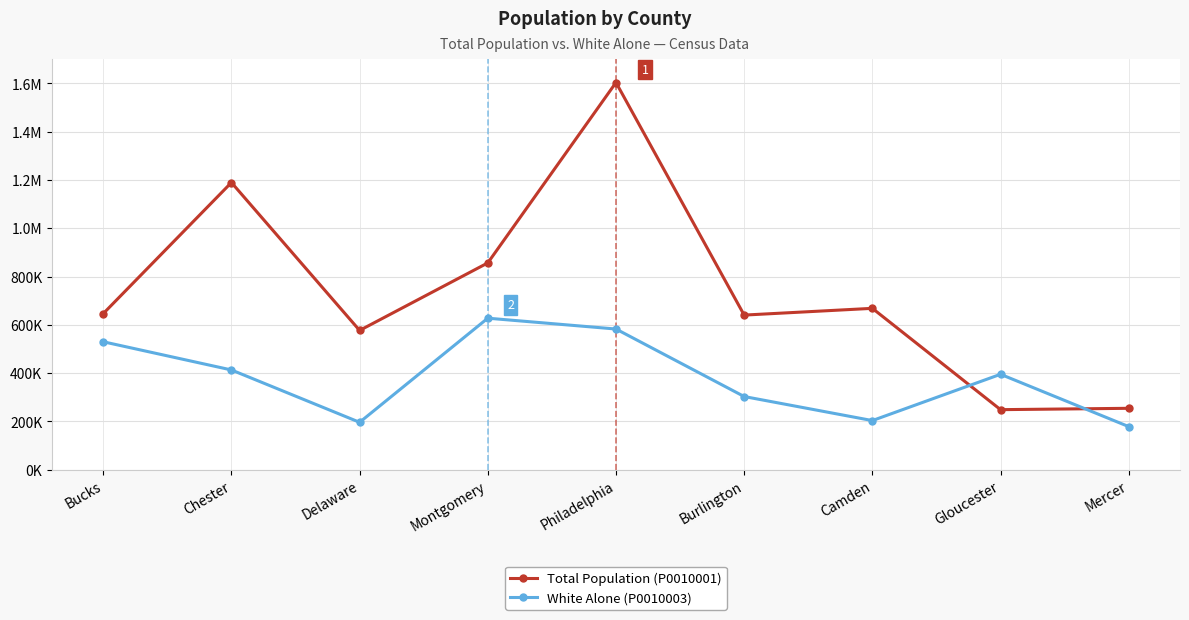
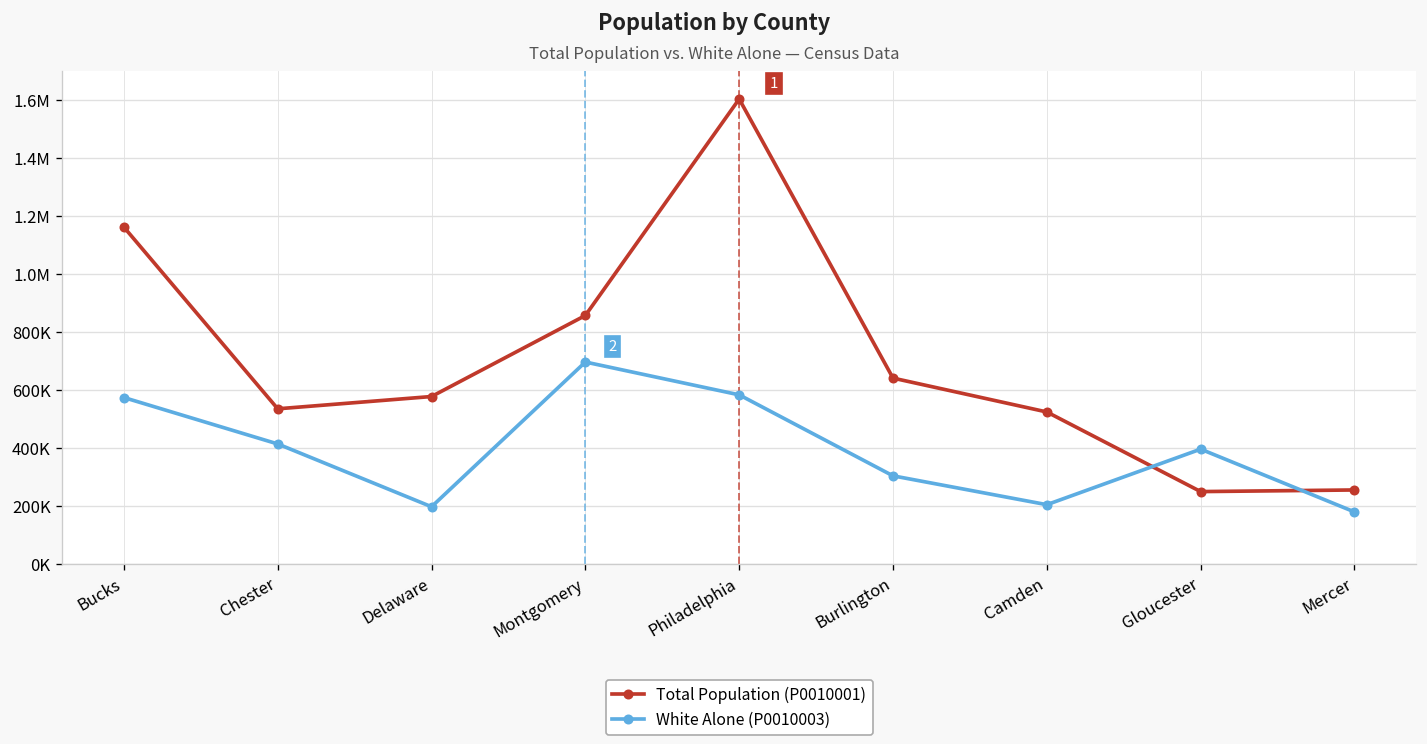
  {
    "Total Population (P0010001)": {
-     "Bucks": 650000,
-     "Chester": 1190000,
+     "Bucks": 1160000,
+     "Chester": 530000,
      "Delaware": 580000,
      "Montgomery": 860000,
      "Philadelphia": 1600000,
      "Burlington": 640000,
-     "Camden": 670000,
+     "Camden": 520000,
      "Gloucester": 250000,
      "Mercer": 250000
    },
    "White Alone (P0010003)": {
-     "Bucks": 530000,
+     "Bucks": 570000,
      "Chester": 410000,
      "Delaware": 200000,
-     "Montgomery": 630000,
+     "Montgomery": 700000,
      "Philadelphia": 580000,
      "Burlington": 300000,
      "Camden": 200000,
      "Gloucester": 400000,
      "Mercer": 180000
    }
  }
